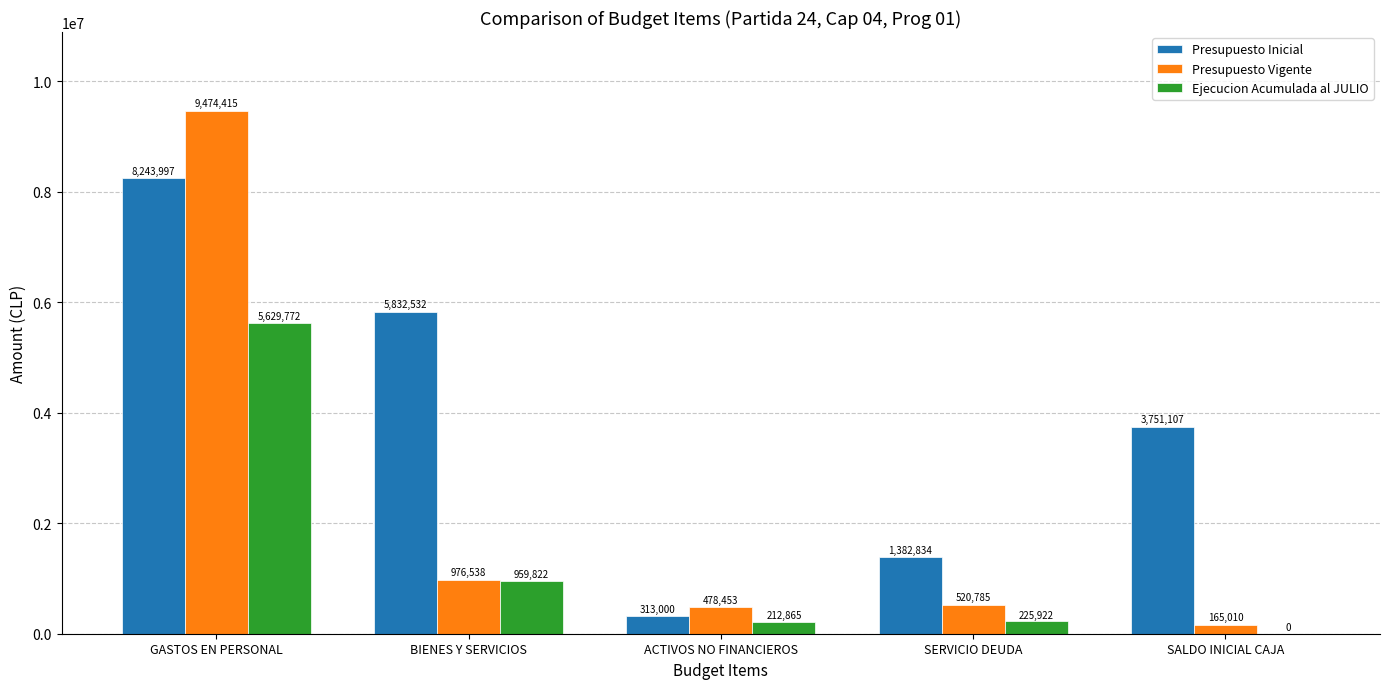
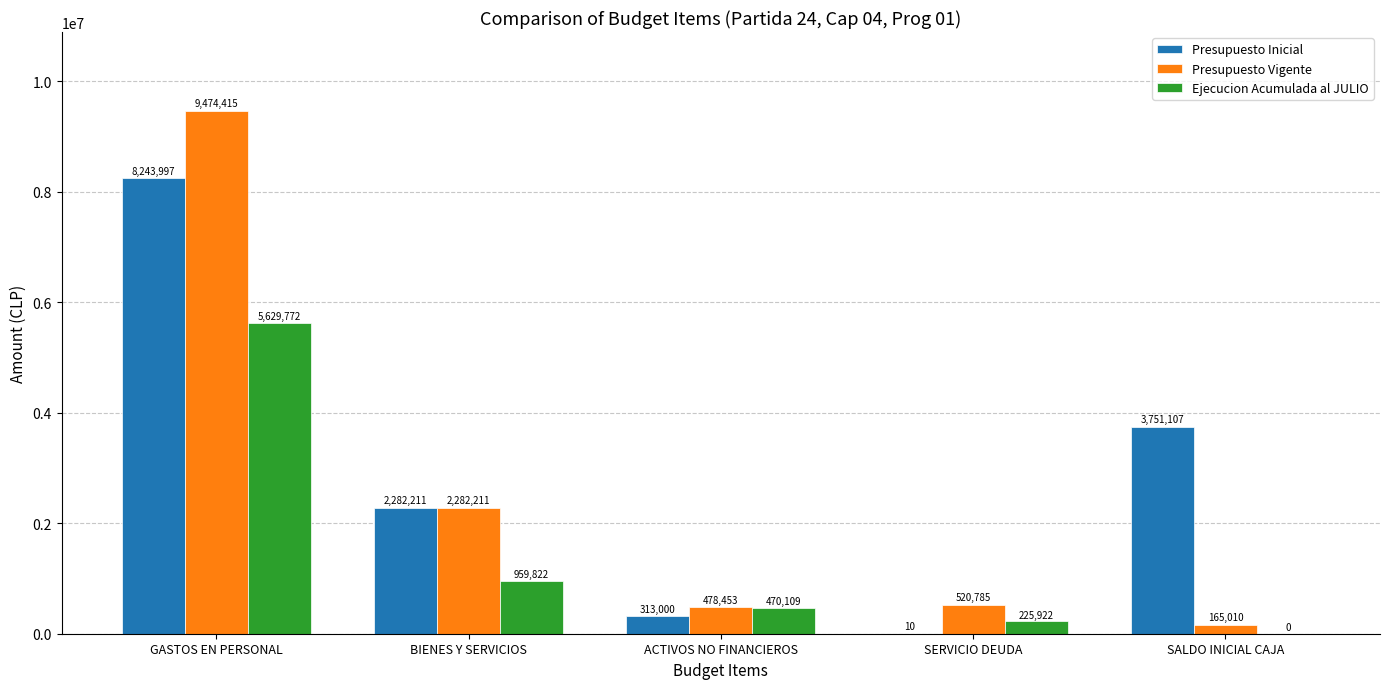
  {
    "Presupuesto Inicial": {
      "GASTOS EN PERSONAL": "8,243,997",
-     "BIENES Y SERVICIOS": "5,832,532",
+     "BIENES Y SERVICIOS": "2,282,211",
      "ACTIVOS NO FINANCIEROS": "313,000",
-     "SERVICIO DEUDA": "1,382,834",
+     "SERVICIO DEUDA": "10",
      "SALDO INICIAL CAJA": "3,751,107"
    },
    "Presupuesto Vigente": {
      "GASTOS EN PERSONAL": "9,474,415",
-     "BIENES Y SERVICIOS": "976,538",
+     "BIENES Y SERVICIOS": "2,282,211",
      "ACTIVOS NO FINANCIEROS": "478,453",
      "SERVICIO DEUDA": "520,785",
      "SALDO INICIAL CAJA": "165,010"
    },
    "Ejecucion Acumulada al JULIO": {
      "GASTOS EN PERSONAL": "5,629,772",
      "BIENES Y SERVICIOS": "959,822",
-     "ACTIVOS NO FINANCIEROS": "212,865",
+     "ACTIVOS NO FINANCIEROS": "470,109",
      "SERVICIO DEUDA": "225,922",
      "SALDO INICIAL CAJA": "0"
    }
  }
